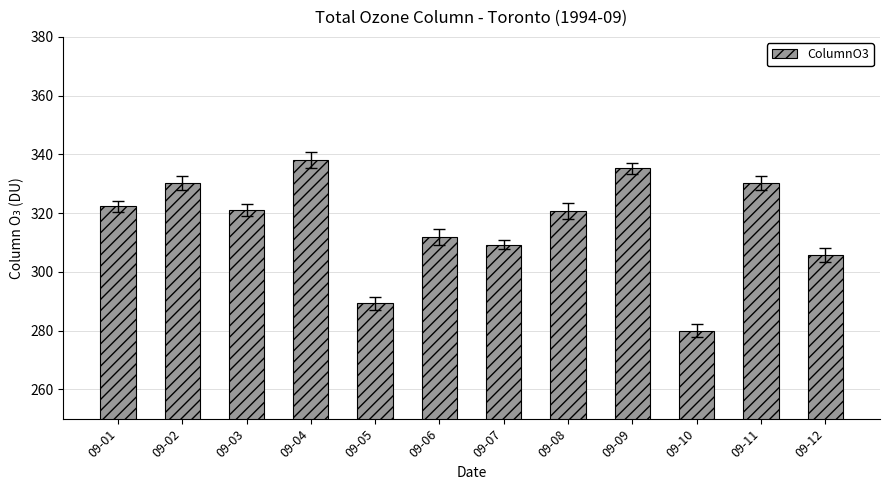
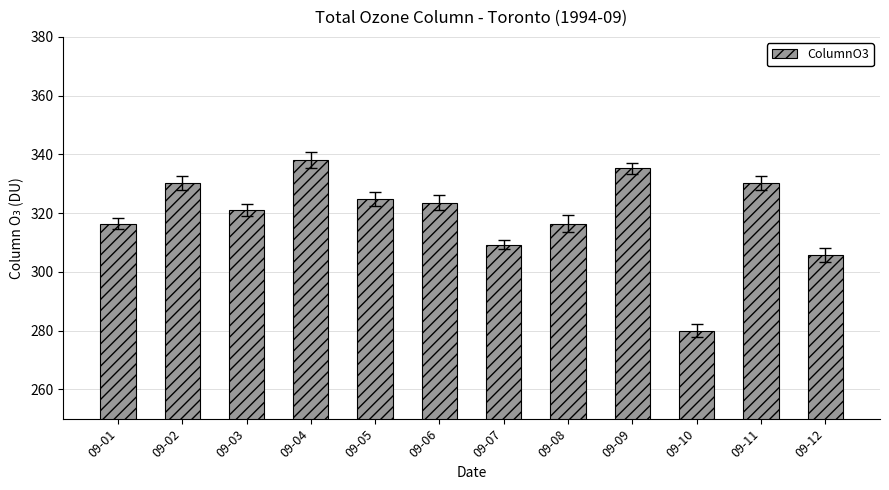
  {
    "ColumnO3": {
-     "09-01": 322,
+     "09-01": 316,
      "09-02": 330,
      "09-03": 321,
      "09-04": 338,
-     "09-05": 289,
-     "09-06": 312,
+     "09-05": 325,
+     "09-06": 324,
      "09-07": 309,
-     "09-08": 321,
+     "09-08": 316,
      "09-09": 335,
      "09-10": 280,
      "09-11": 330,
      "09-12": 306
    }
  }
